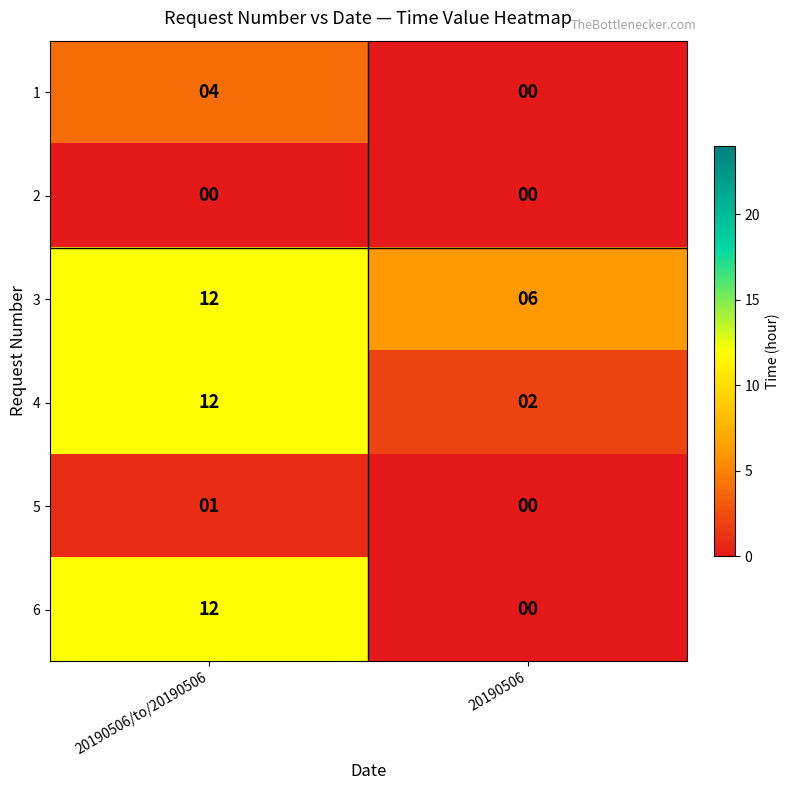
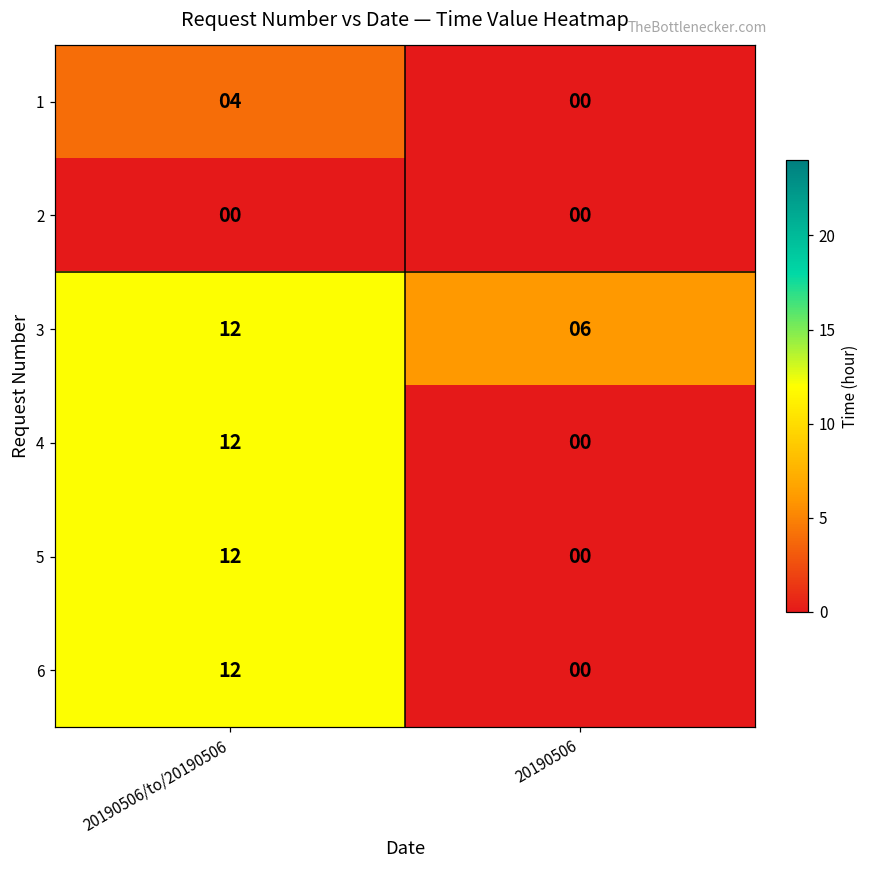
  {
    "1": {
      "20190506/to/20190506": "04",
      "20190506": "00"
    },
    "2": {
      "20190506/to/20190506": "00",
      "20190506": "00"
    },
    "3": {
      "20190506/to/20190506": "12",
      "20190506": "06"
    },
    "4": {
      "20190506/to/20190506": "12",
-     "20190506": "02"
+     "20190506": "00"
    },
    "5": {
-     "20190506/to/20190506": "01",
+     "20190506/to/20190506": "12",
      "20190506": "00"
    },
    "6": {
      "20190506/to/20190506": "12",
      "20190506": "00"
    }
  }
